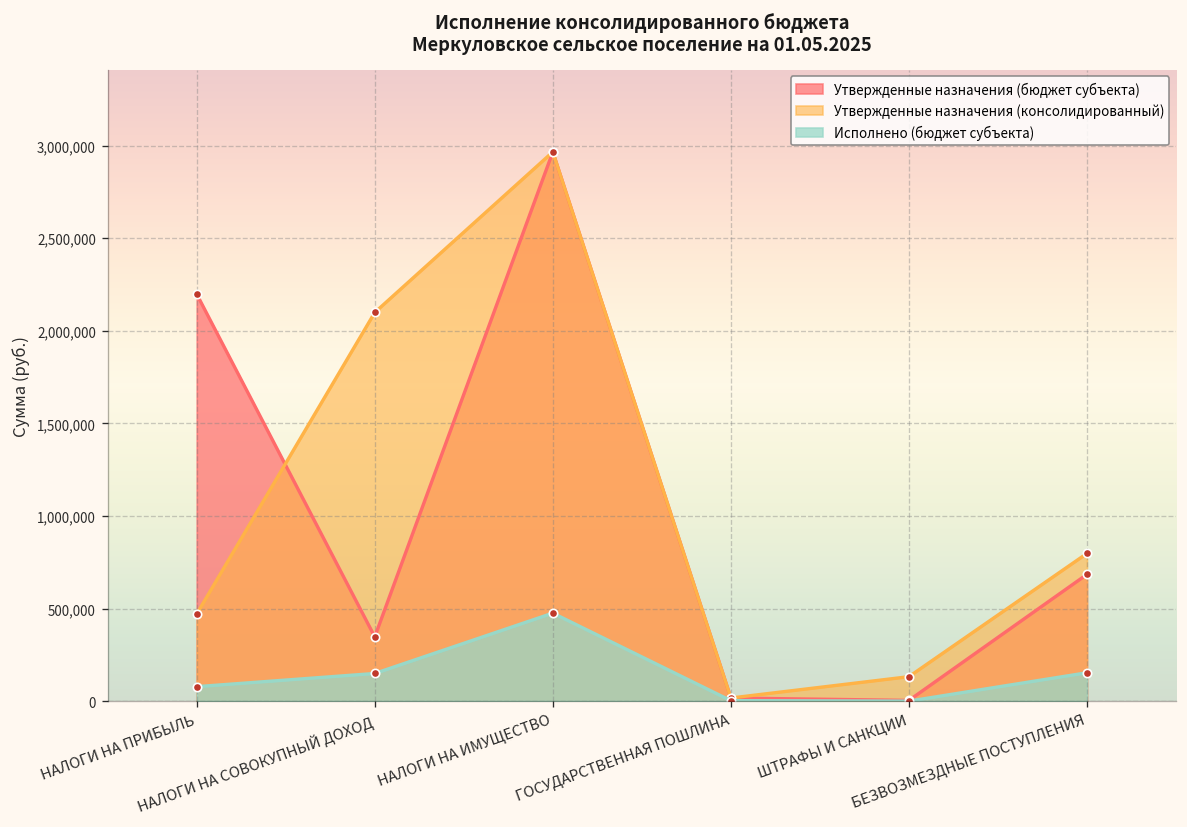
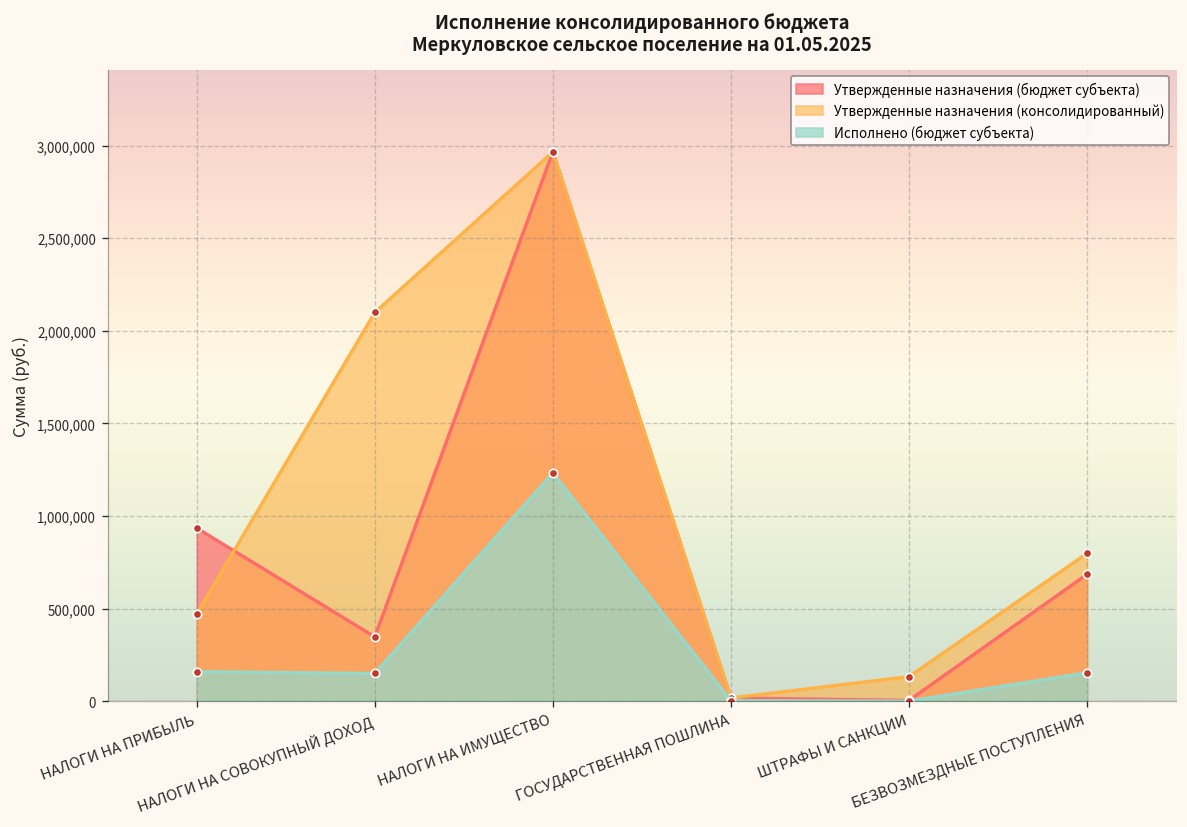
  {
    "Утвержденные назначения (бюджет субъекта)": {
-     "НАЛОГИ НА ПРИБЫЛЬ": "2,200,000",
+     "НАЛОГИ НА ПРИБЫЛЬ": "930,000",
      "НАЛОГИ НА СОВОКУПНЫЙ ДОХОД": "350,000",
      "БЕЗВОЗМЕЗДНЫЕ ПОСТУПЛЕНИЯ": "680,000"
    },
    "Утвержденные назначения (консолидированный)": {
      "НАЛОГИ НА ПРИБЫЛЬ": "470,000",
      "НАЛОГИ НА СОВОКУПНЫЙ ДОХОД": "2,100,000",
      "ШТРАФЫ И САНКЦИИ": "130,000",
      "БЕЗВОЗМЕЗДНЫЕ ПОСТУПЛЕНИЯ": "800,000"
    },
    "Исполнено (бюджет субъекта)": {
-     "НАЛОГИ НА ПРИБЫЛЬ": "80,000",
+     "НАЛОГИ НА ПРИБЫЛЬ": "160,000",
      "НАЛОГИ НА СОВОКУПНЫЙ ДОХОД": "150,000",
-     "НАЛОГИ НА ИМУЩЕСТВО": "480,000",
+     "НАЛОГИ НА ИМУЩЕСТВО": "1,230,000",
      "БЕЗВОЗМЕЗДНЫЕ ПОСТУПЛЕНИЯ": "150,000"
    }
  }
